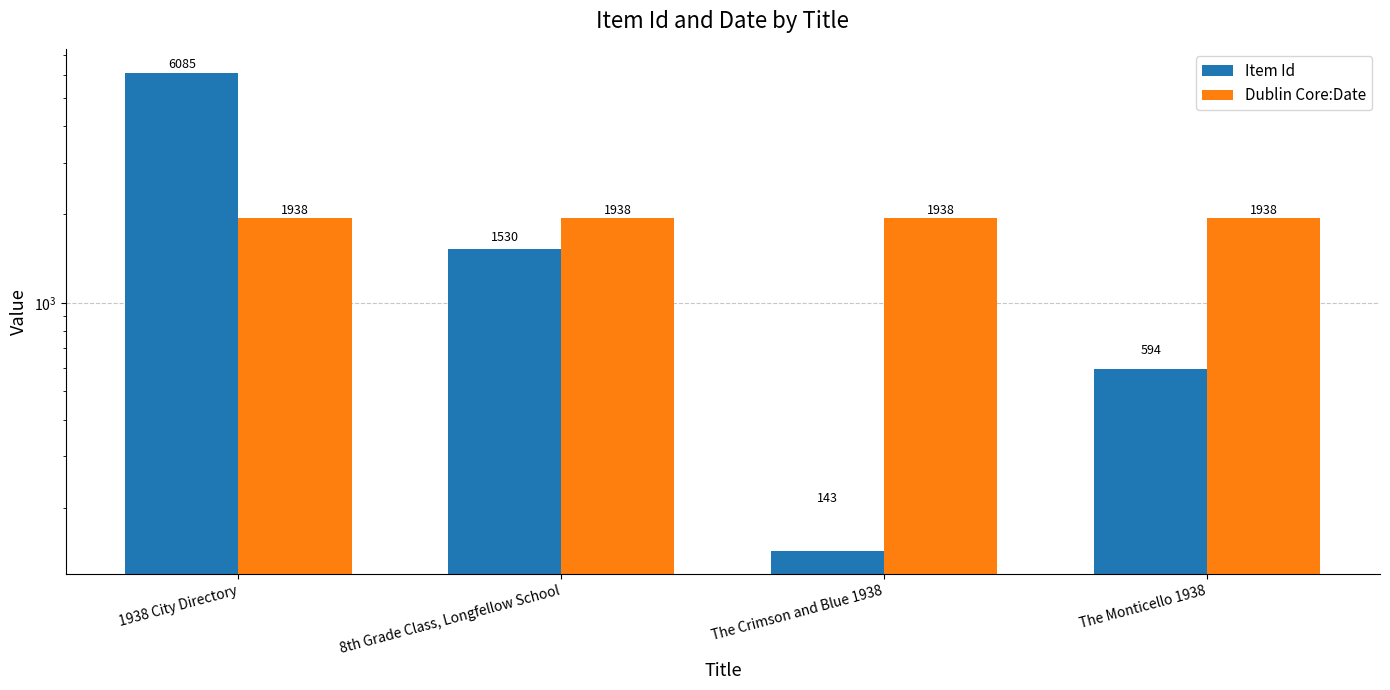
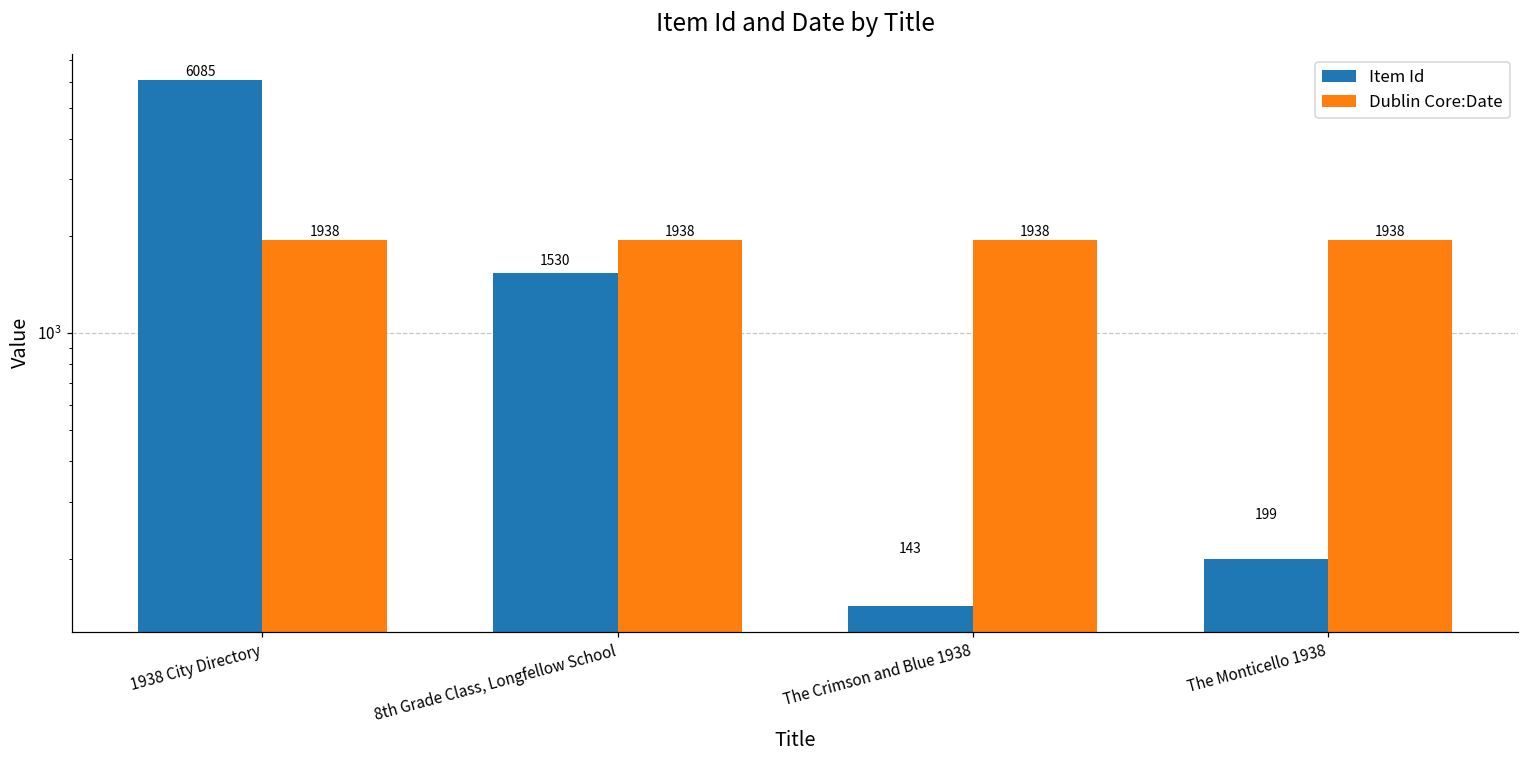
  {
    "Item Id": {
      "1938 City Directory": 6085,
      "8th Grade Class, Longfellow School": 1530,
-     "The Monticello 1938": 594
+     "The Monticello 1938": 199
    },
    "Dublin Core:Date": {
      "1938 City Directory": 1938,
      "8th Grade Class, Longfellow School": 1938,
      "The Crimson and Blue 1938": 1938,
      "The Monticello 1938": 1938
    }
  }
